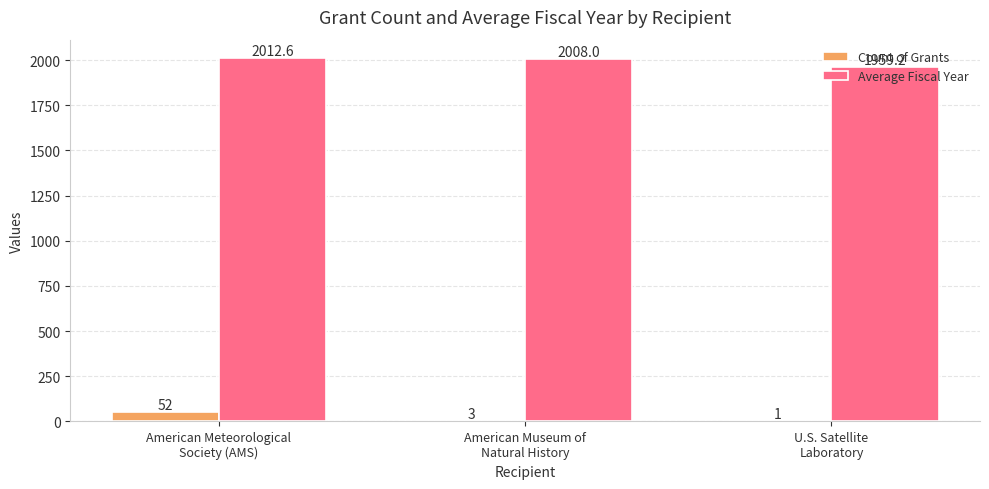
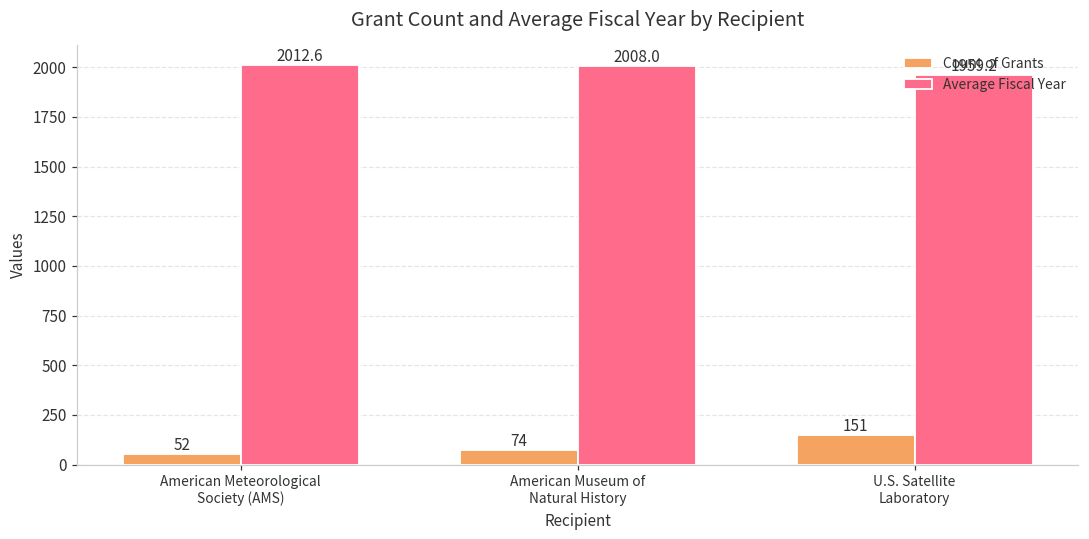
  {
    "Count of Grants": {
      "American Meteorological Society (AMS)": 52,
-     "American Museum of Natural History": 3,
-     "U.S. Satellite Laboratory": 1
+     "American Museum of Natural History": 74,
+     "U.S. Satellite Laboratory": 151
    },
    "Average Fiscal Year": {
      "American Meteorological Society (AMS)": 2012.6,
      "American Museum of Natural History": 2008.0,
      "U.S. Satellite Laboratory": 1959.2
    }
  }
